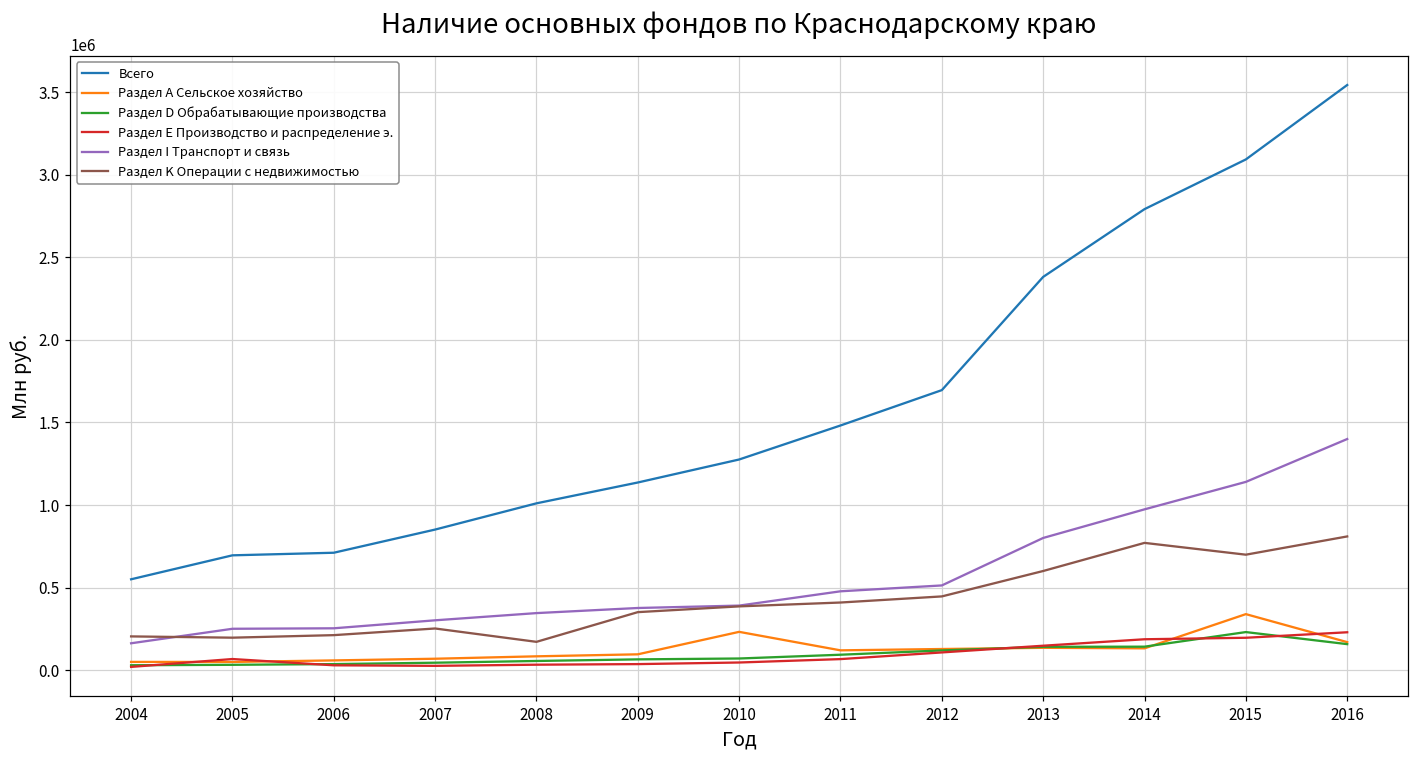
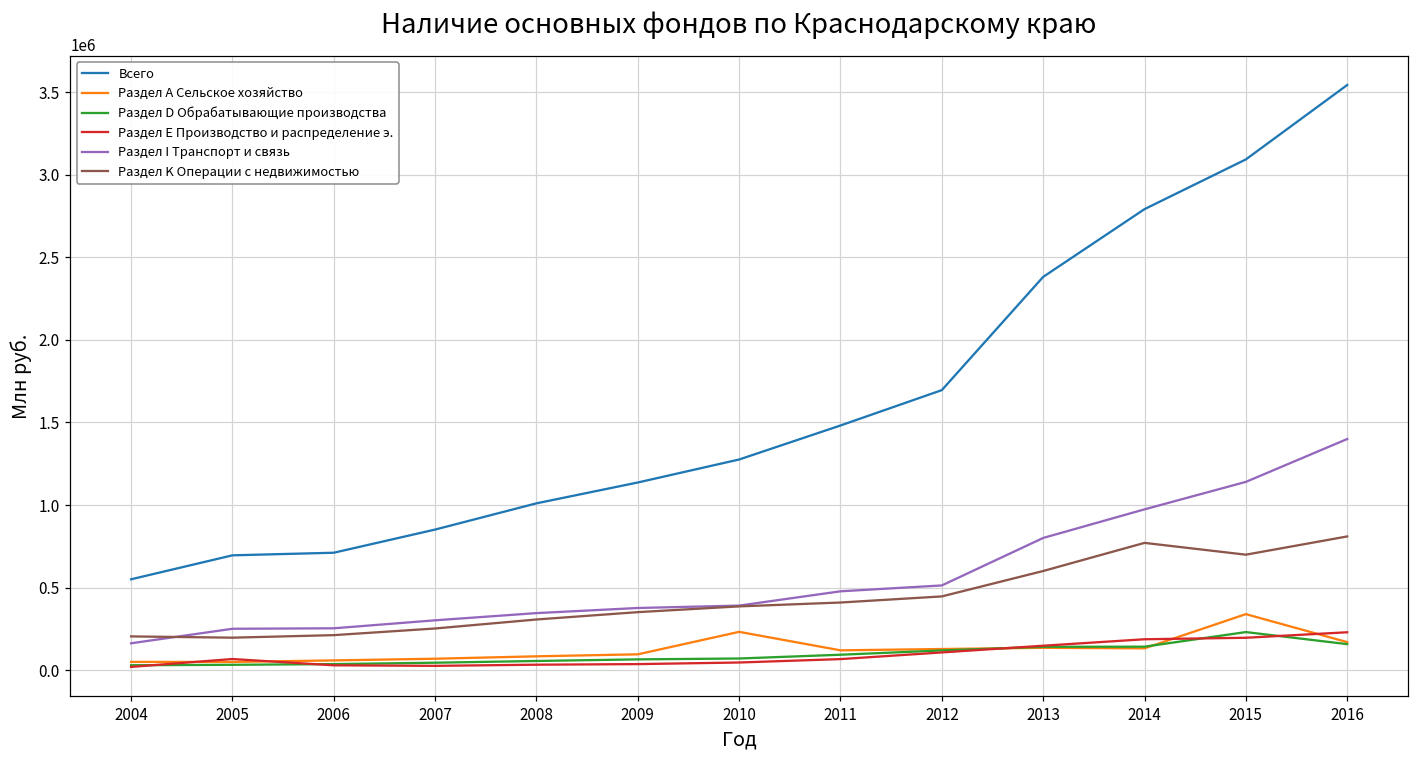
  {
    "Всего": {
      "2004": 550000,
      "2005": 700000,
      "2006": 710000,
      "2007": 850000,
      "2008": 1010000,
      "2009": 1140000,
      "2010": 1280000,
      "2011": 1480000,
      "2012": 1700000,
      "2013": 2380000,
      "2014": 2790000,
      "2015": 3090000,
      "2016": 3540000
    },
    "Раздел А Сельское хозяйство": {
      "2004": 50000,
      "2005": 50000,
      "2006": 60000,
      "2007": 70000,
      "2008": 80000,
      "2009": 100000,
      "2010": 230000,
      "2011": 120000,
      "2015": 340000
    },
    "Раздел D Обрабатывающие производства": {
      "2005": 30000,
      "2007": 50000,
      "2008": 60000,
      "2009": 70000,
      "2010": 70000,
      "2011": 90000,
      "2015": 230000
    },
    "Раздел E Производство и распределение э.": {
      "2005": 70000,
      "2007": 30000,
      "2008": 30000,
      "2009": 40000,
      "2010": 50000,
      "2011": 70000,
      "2014": 190000,
      "2015": 200000,
      "2016": 230000
    },
    "Раздел I Транспорт и связь": {
      "2004": 160000,
      "2005": 250000,
      "2006": 250000,
      "2007": 300000,
      "2008": 350000,
      "2009": 380000,
      "2011": 480000,
      "2012": 510000,
      "2013": 800000,
      "2014": 970000,
      "2015": 1140000,
      "2016": 1400000
    },
    "Раздел K Операции с недвижимостью": {
      "2004": 200000,
      "2005": 200000,
      "2006": 210000,
      "2007": 250000,
-     "2008": 170000,
+     "2008": 310000,
      "2009": 350000,
      "2011": 410000,
      "2012": 450000,
      "2013": 600000,
      "2014": 770000,
      "2015": 700000,
      "2016": 810000
    }
  }
